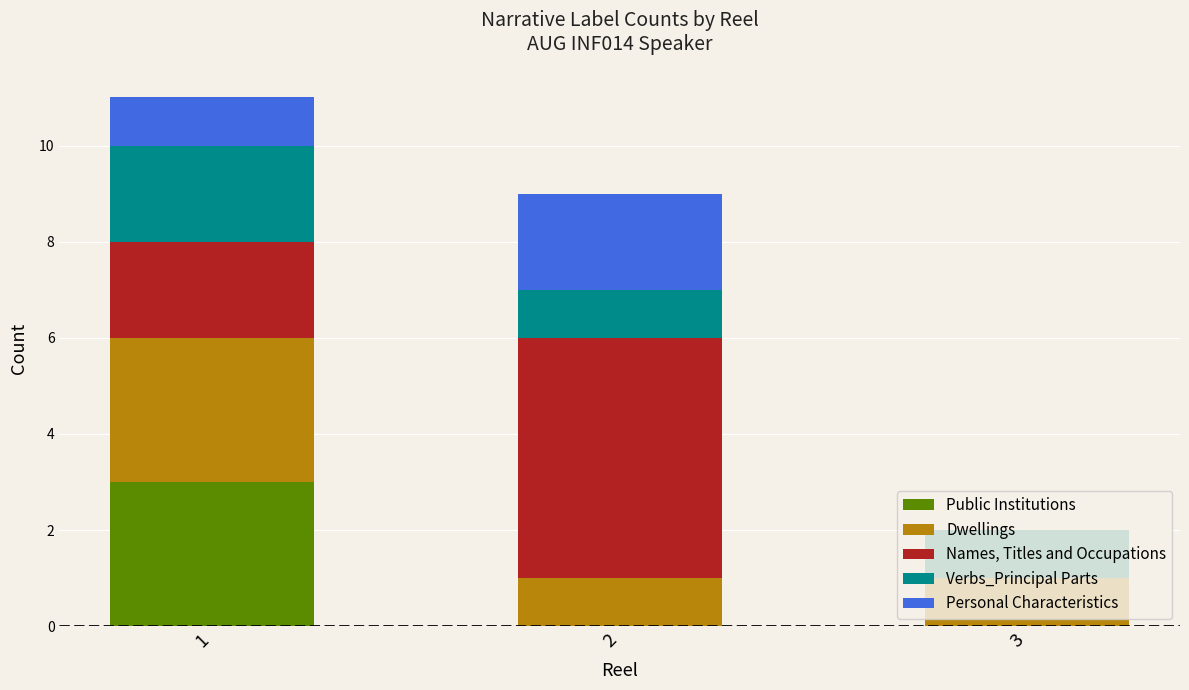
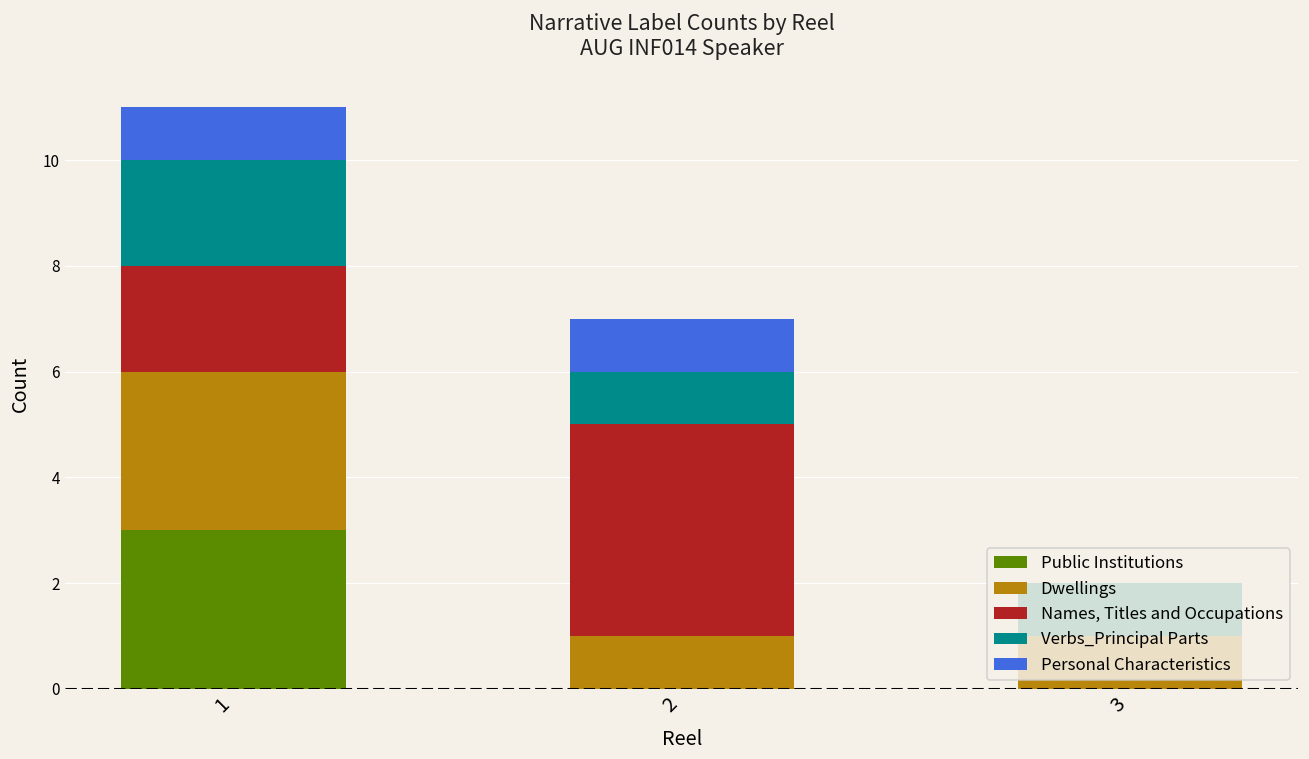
  {
    "Dwellings": {
      "1": 3,
      "2": 1
    },
    "Names, Titles and Occupations": {
      "1": 2,
-     "2": 5
+     "2": 4
    },
    "Verbs_Principal Parts": {
      "1": 2,
      "2": 1
    },
    "Personal Characteristics": {
      "1": 1,
-     "2": 2
+     "2": 1
    }
  }
